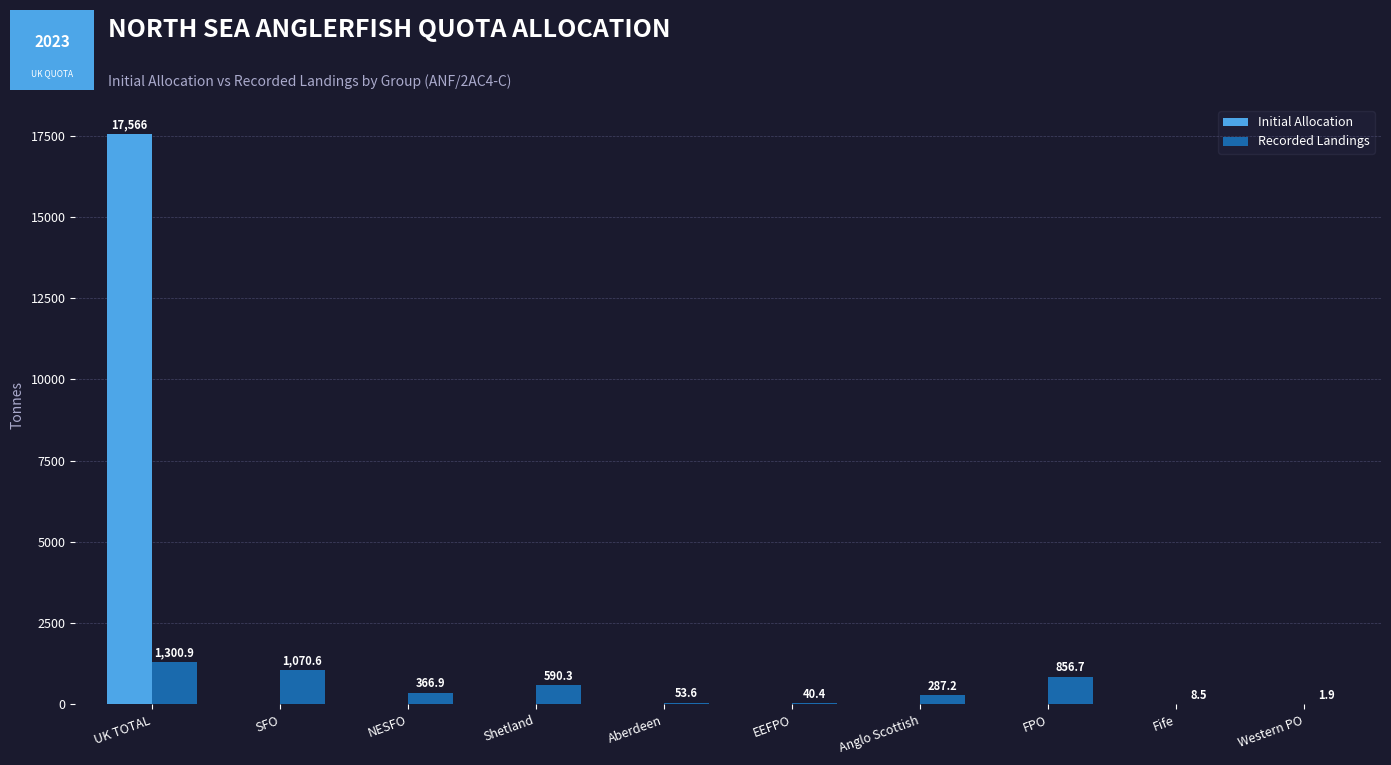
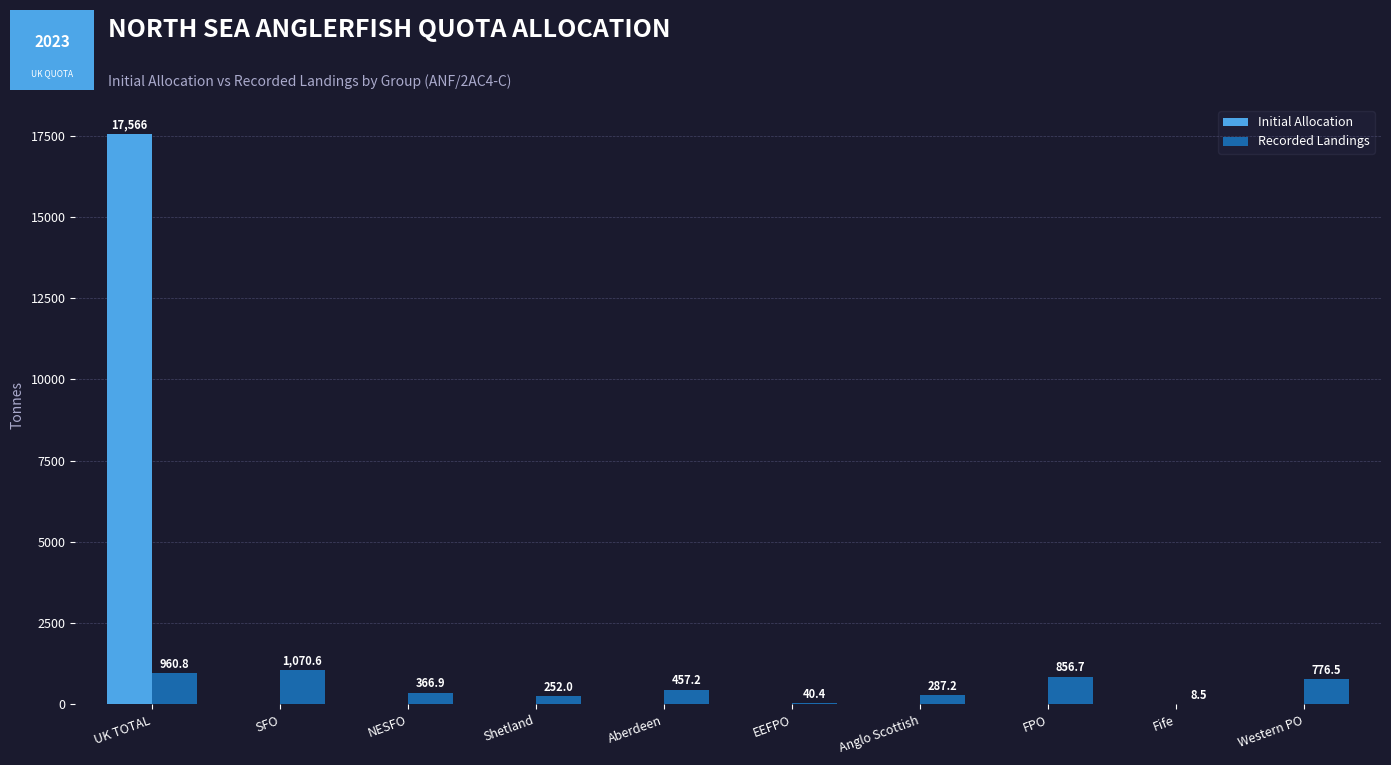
  {
    "Initial Allocation": {
      "UK TOTAL": "17,566"
    },
    "Recorded Landings": {
-     "UK TOTAL": "1,300.9",
+     "UK TOTAL": "960.8",
      "SFO": "1,070.6",
      "NESFO": "366.9",
-     "Shetland": "590.3",
-     "Aberdeen": "53.6",
+     "Shetland": "252.0",
+     "Aberdeen": "457.2",
      "EEFPO": "40.4",
      "Anglo Scottish": "287.2",
      "FPO": "856.7",
      "Fife": "8.5",
-     "Western PO": "1.9"
+     "Western PO": "776.5"
    }
  }
